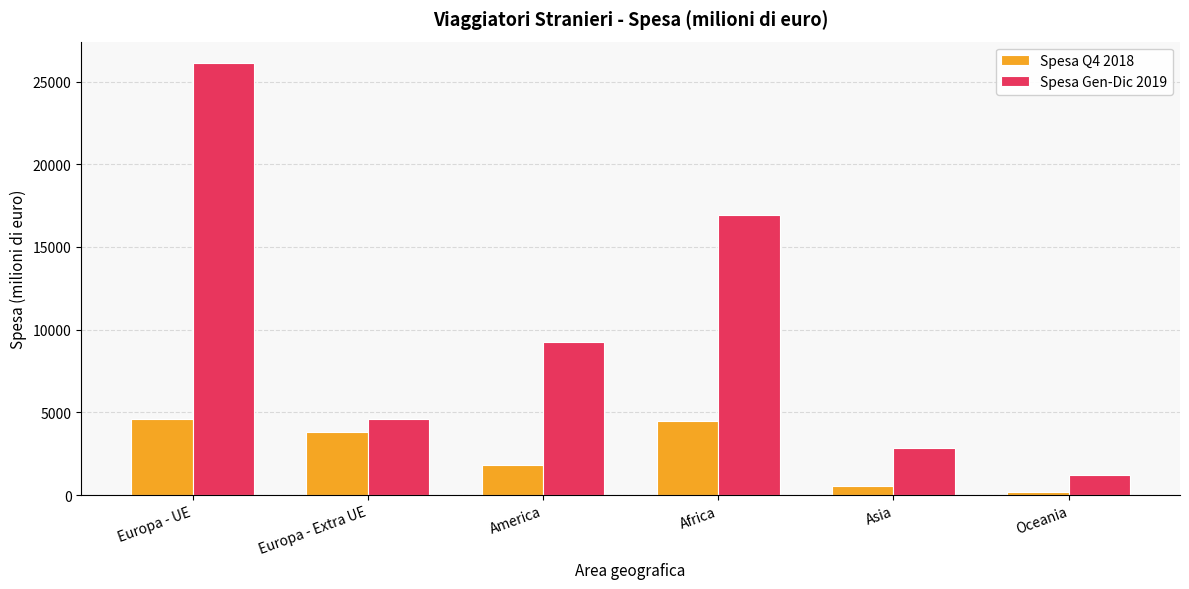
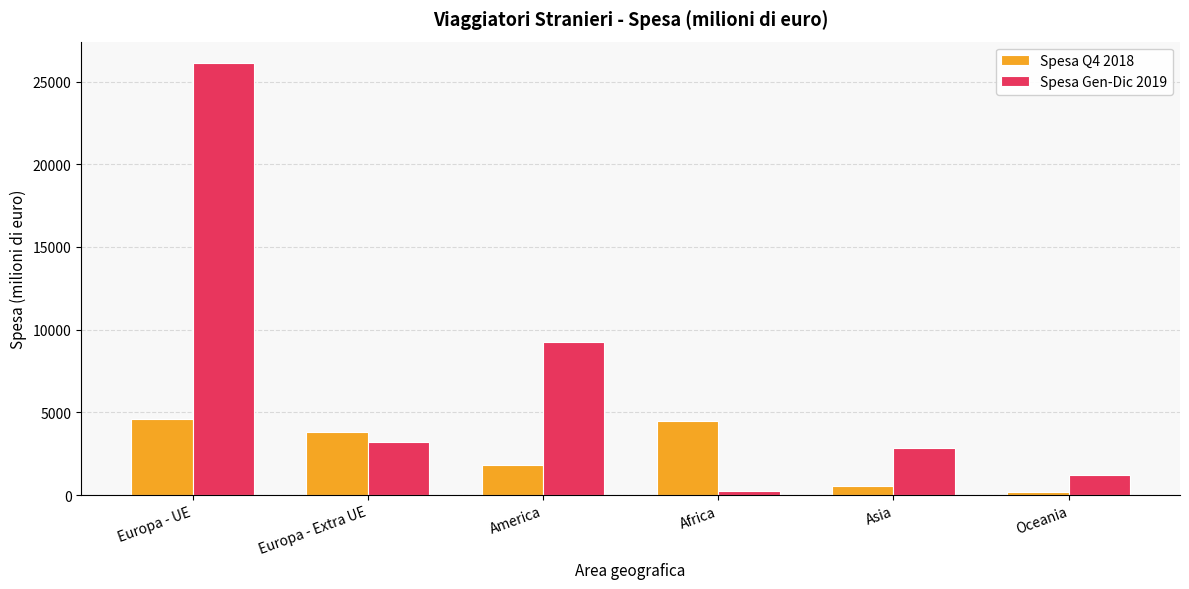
  {
    "Spesa Q4 2018": {
      "Europa - UE": 4600,
      "Europa - Extra UE": 3800,
      "America": 1800,
      "Africa": 4500,
      "Asia": 600,
      "Oceania": 200
    },
    "Spesa Gen-Dic 2019": {
      "Europa - UE": 26100,
-     "Europa - Extra UE": 4600,
+     "Europa - Extra UE": 3200,
      "America": 9300,
-     "Africa": 16900,
+     "Africa": 200,
      "Asia": 2900,
      "Oceania": 1200
    }
  }
